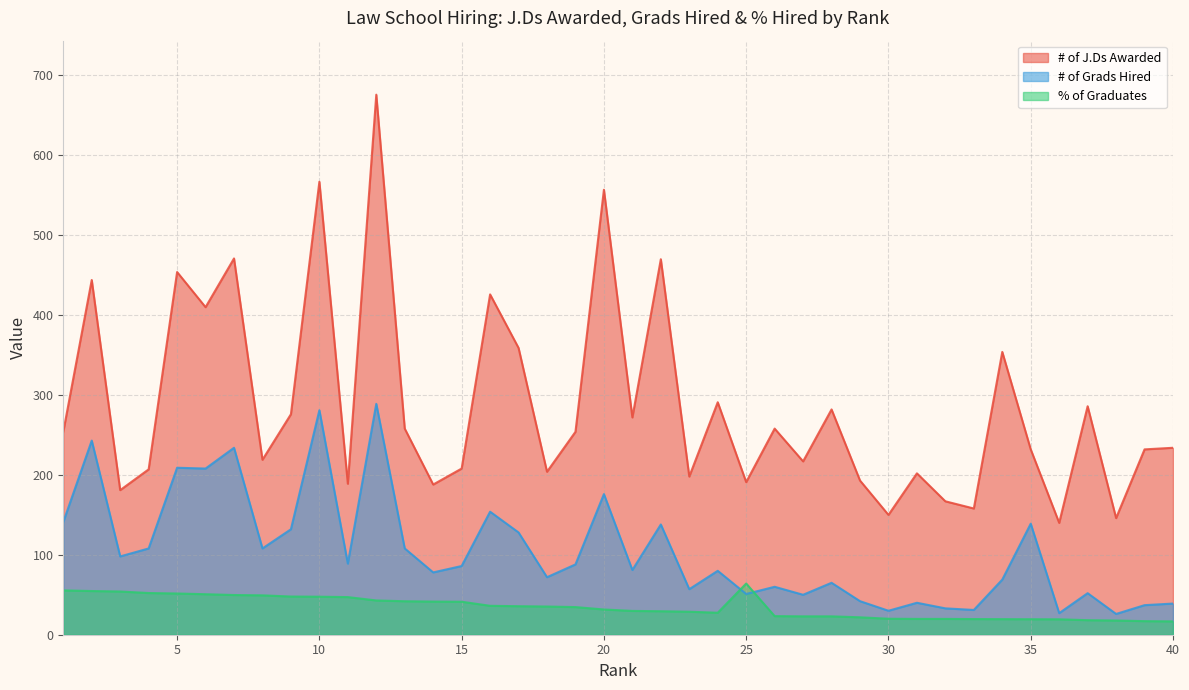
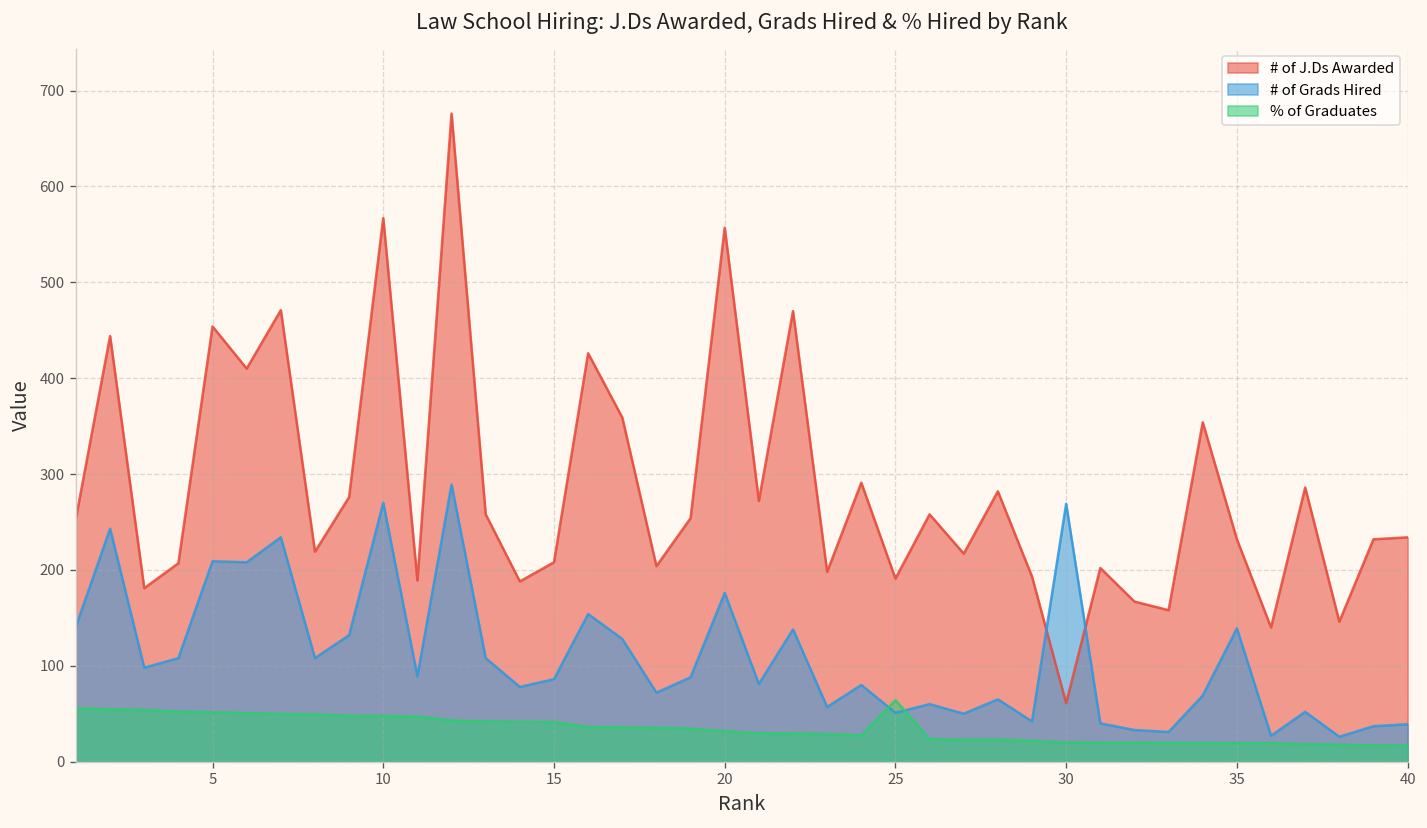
  {
    "# of J.Ds Awarded": {
      "5": 450,
      "10": 570,
      "15": 210,
      "20": 560,
      "25": 190,
-     "30": 150,
+     "30": 60,
      "35": 230,
      "40": 230
    },
    "# of Grads Hired": {
      "5": 210,
-     "10": 280,
+     "10": 270,
      "15": 90,
      "20": 180,
      "25": 50,
-     "30": 30,
+     "30": 270,
      "35": 140,
      "40": 40
    },
    "% of Graduates": {
      "5": 50,
      "10": 50,
      "15": 40,
      "20": 30,
      "25": 60,
      "30": 20,
      "35": 20,
      "40": 20
    }
  }
